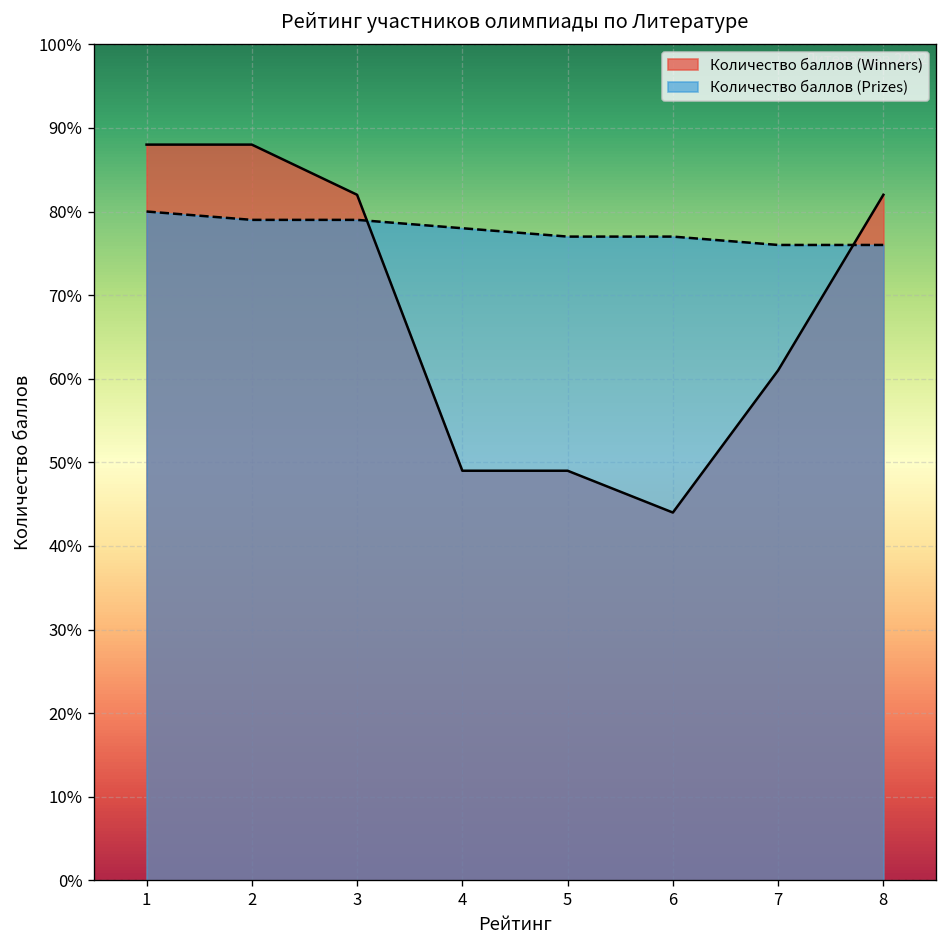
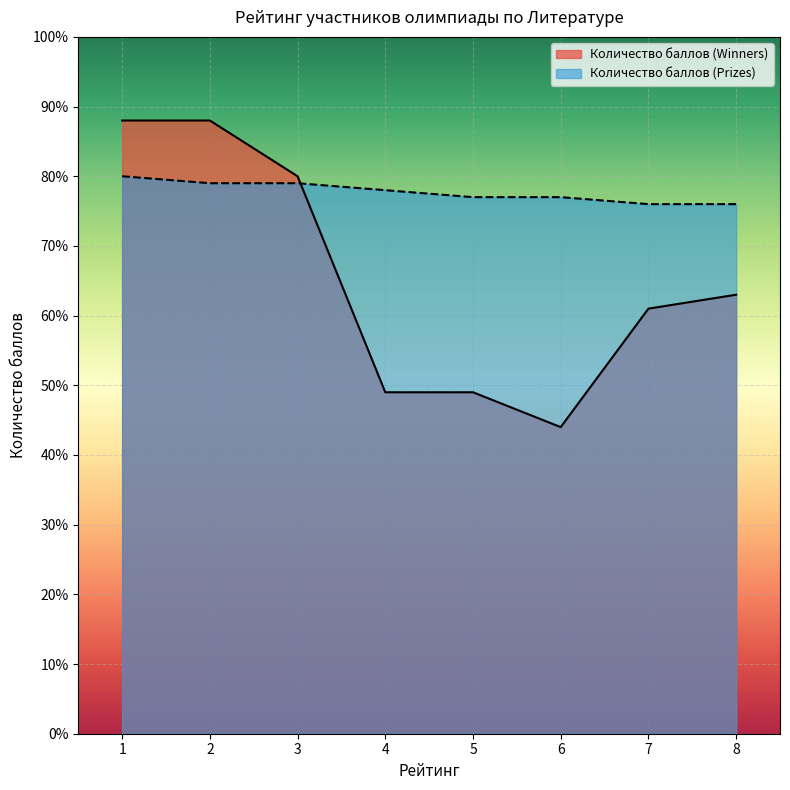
  {
    "Количество баллов (Winners)": {
      "1": "88%",
      "2": "88%",
-     "3": "82%",
+     "3": "80%",
      "4": "49%",
      "5": "49%",
      "6": "44%",
      "7": "61%",
-     "8": "82%"
+     "8": "63%"
    },
    "Количество баллов (Prizes)": {
      "1": "80%",
      "2": "79%",
      "3": "79%",
      "4": "78%",
      "5": "77%",
      "6": "77%",
      "7": "76%",
      "8": "76%"
    }
  }
